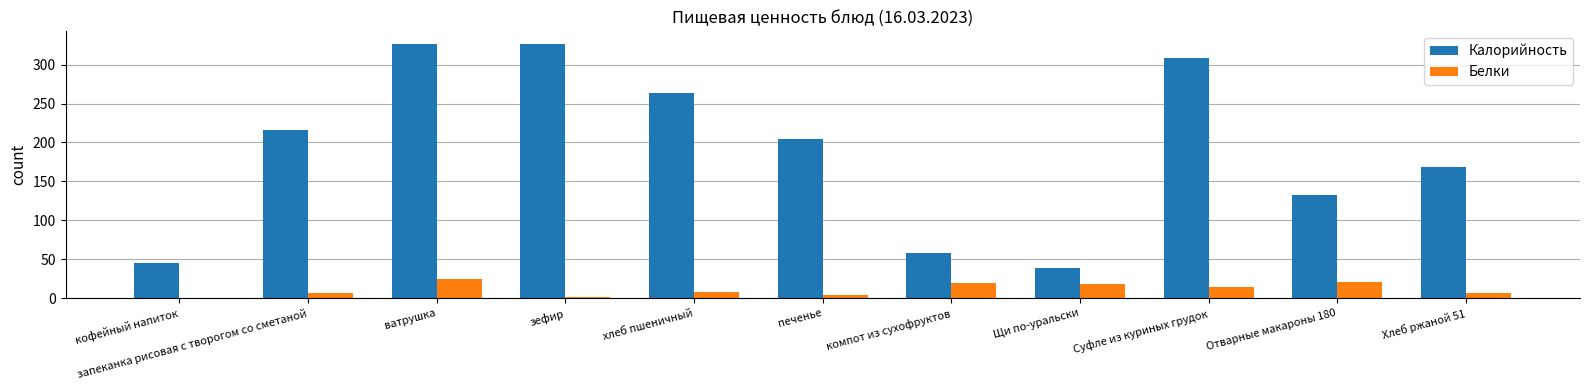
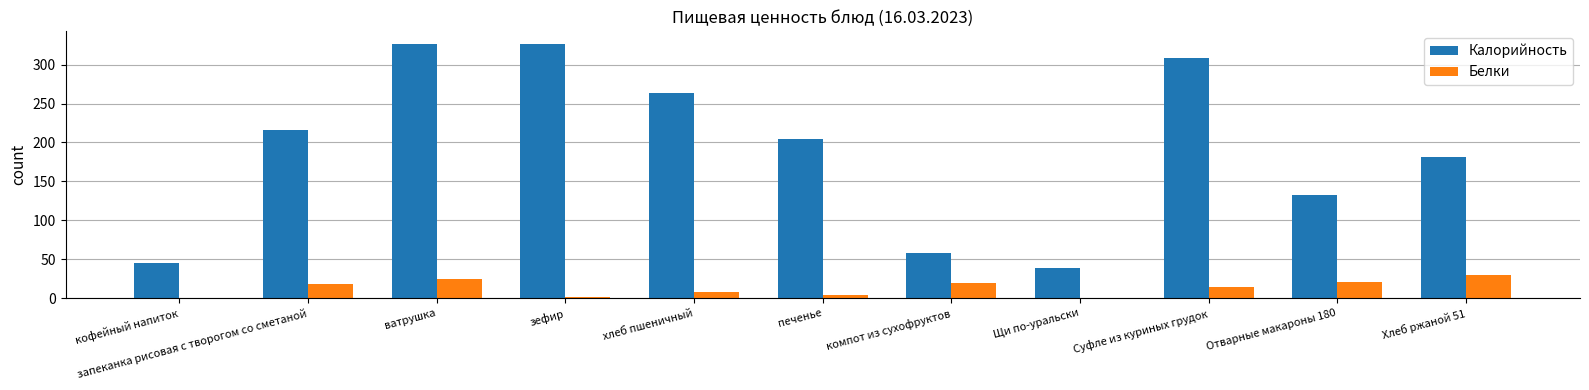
  {
    "Калорийность": {
      "кофейный напиток": 40,
      "запеканка рисовая с творогом со сметаной": 220,
      "ватрушка": 330,
      "зефир": 330,
      "хлеб пшеничный": 260,
      "печенье": 210,
      "компот из сухофруктов": 60,
      "Щи по-уральски": 40,
      "Суфле из куриных грудок": 310,
      "Отварные макароны 180": 130,
-     "Хлеб ржаной 51": 170
+     "Хлеб ржаной 51": 180
    },
    "Белки": {
-     "запеканка рисовая с творогом со сметаной": 10,
+     "запеканка рисовая с творогом со сметаной": 20,
      "ватрушка": 20,
      "хлеб пшеничный": 10,
      "печенье": 0,
      "компот из сухофруктов": 20,
-     "Щи по-уральски": 20,
+     "Щи по-уральски": 0,
      "Суфле из куриных грудок": 10,
      "Отварные макароны 180": 20,
-     "Хлеб ржаной 51": 10
+     "Хлеб ржаной 51": 30
    }
  }
